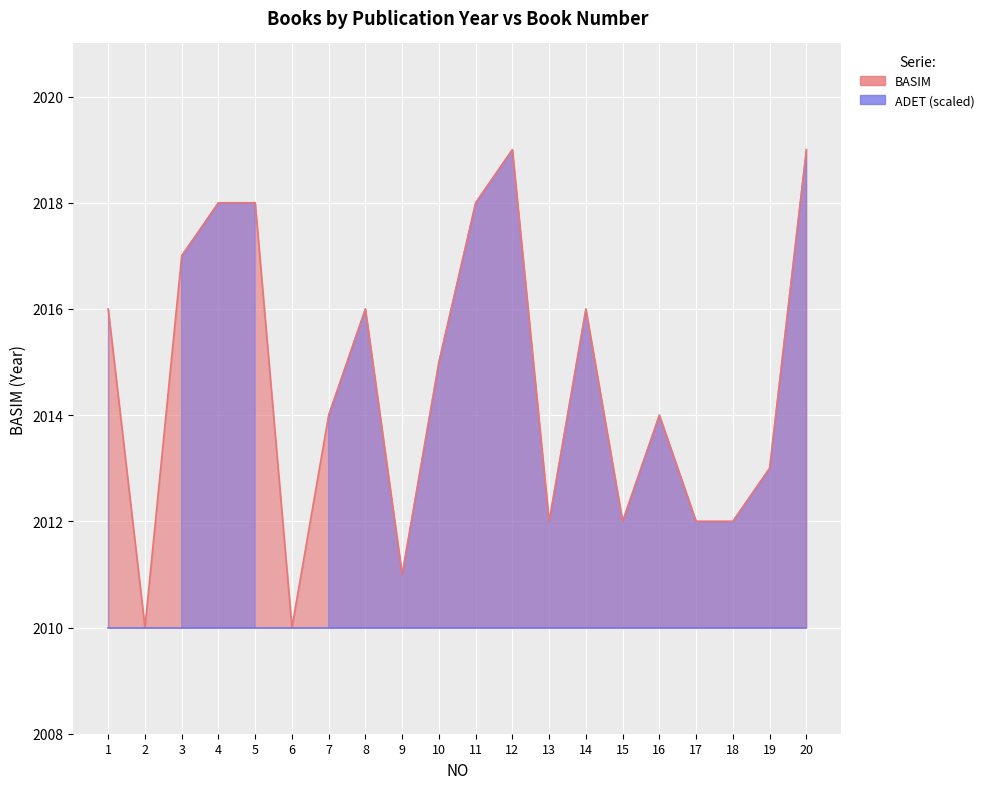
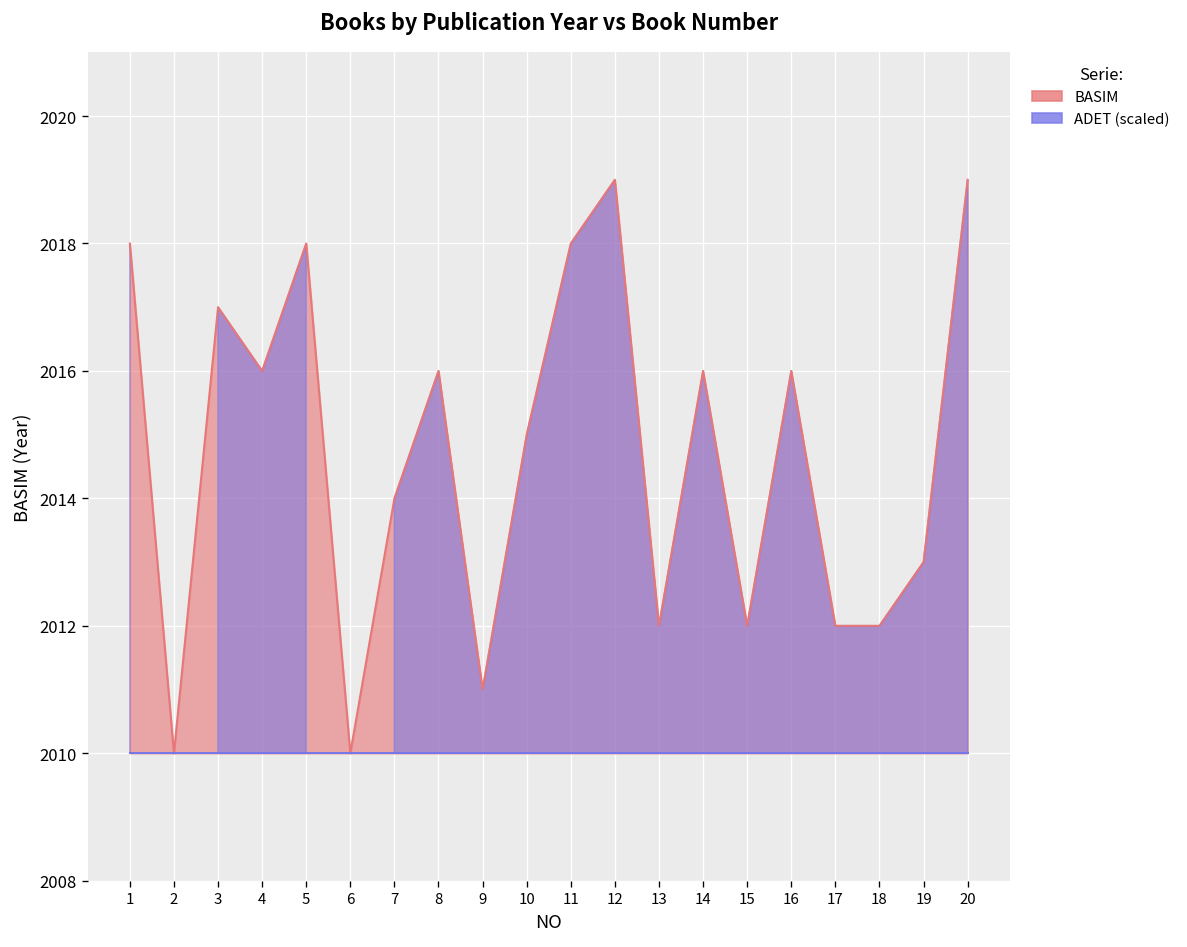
  {
    "BASIM": {
-     "1": 2016,
+     "1": 2018,
      "3": 2017,
-     "4": 2018,
+     "4": 2016,
      "5": 2018,
      "7": 2014,
      "8": 2016,
      "9": 2011,
      "10": 2015,
      "11": 2018,
      "12": 2019,
      "13": 2012,
      "14": 2016,
      "15": 2012,
-     "16": 2014,
+     "16": 2016,
      "17": 2012,
      "18": 2012,
      "19": 2013,
      "20": 2019
    }
  }
